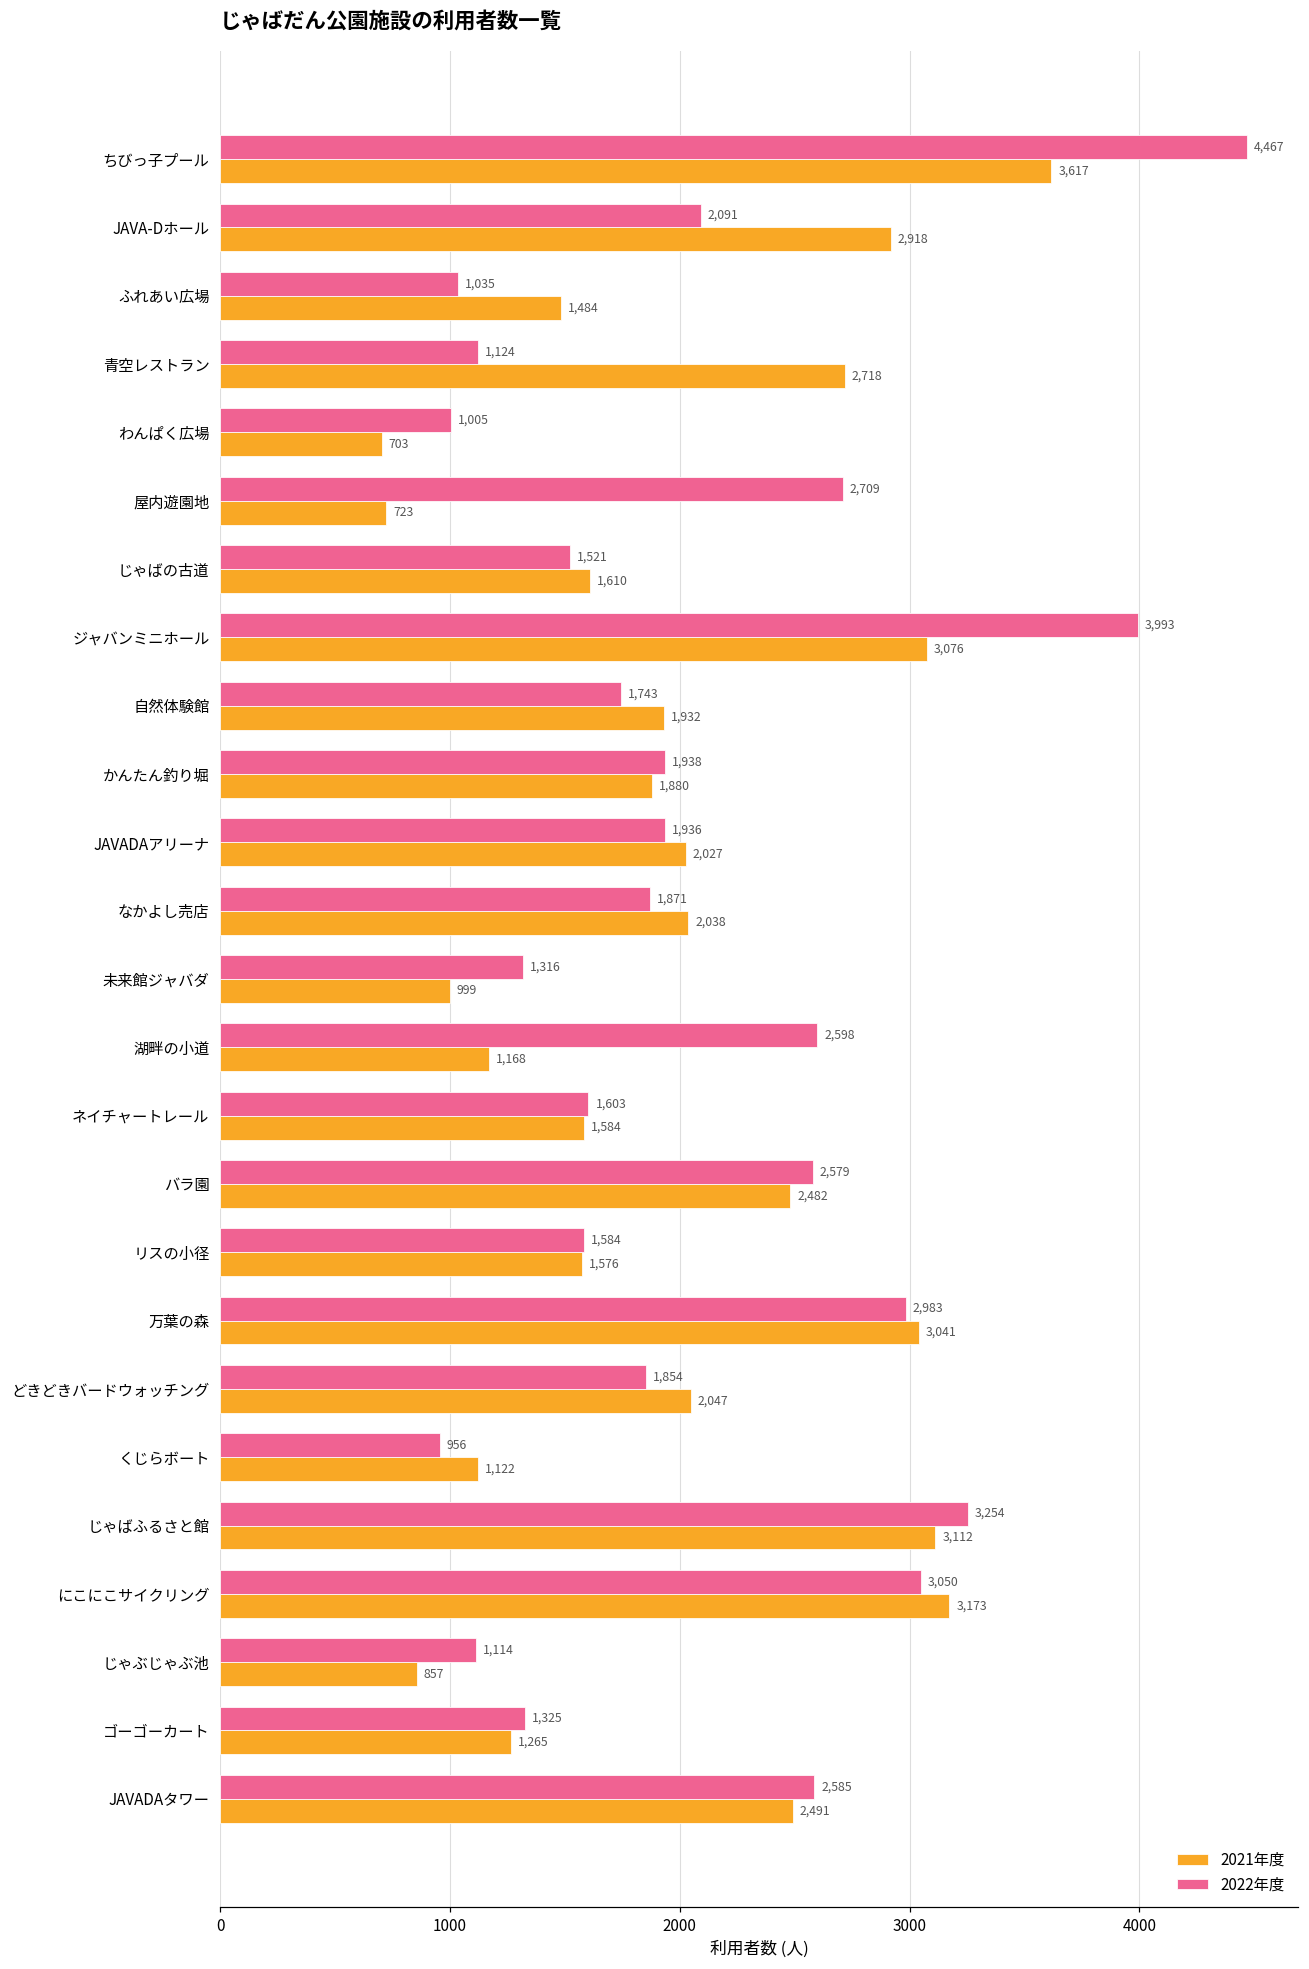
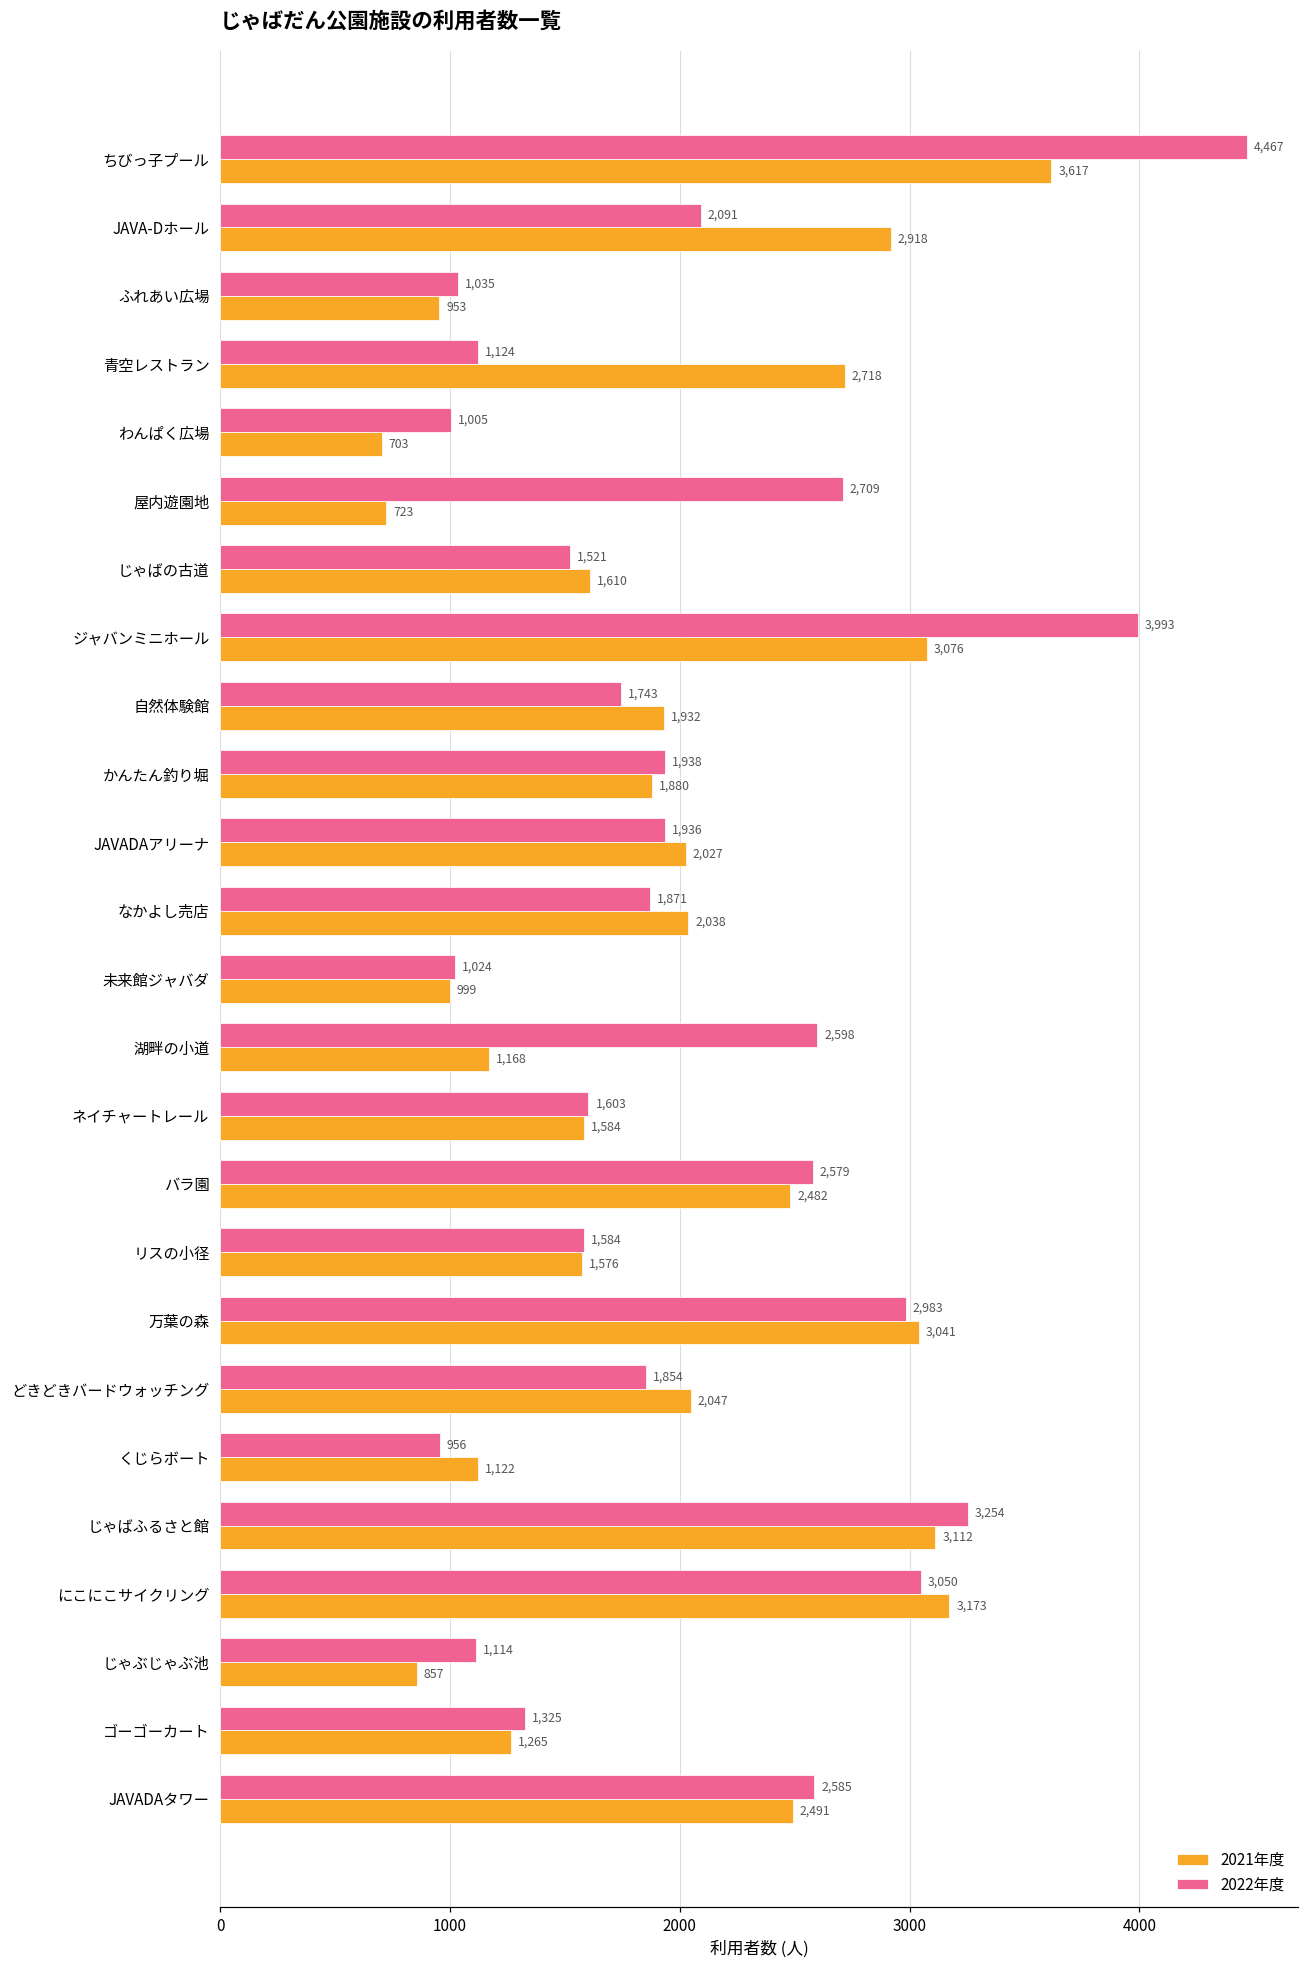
  {
    "2021年度": {
      "ちびっ子プール": "3,617",
      "JAVA-Dホール": "2,918",
-     "ふれあい広場": "1,484",
+     "ふれあい広場": "953",
      "青空レストラン": "2,718",
      "わんぱく広場": "703",
      "屋内遊園地": "723",
      "じゃばの古道": "1,610",
      "ジャバンミニホール": "3,076",
      "自然体験館": "1,932",
      "かんたん釣り堀": "1,880",
      "JAVADAアリーナ": "2,027",
      "なかよし売店": "2,038",
      "未来館ジャバダ": "999",
      "湖畔の小道": "1,168",
      "ネイチャートレール": "1,584",
      "バラ園": "2,482",
      "リスの小径": "1,576",
      "万葉の森": "3,041",
      "どきどきバードウォッチング": "2,047",
      "くじらボート": "1,122",
      "じゃばふるさと館": "3,112",
      "にこにこサイクリング": "3,173",
      "じゃぶじゃぶ池": "857",
      "ゴーゴーカート": "1,265",
      "JAVADAタワー": "2,491"
    },
    "2022年度": {
      "ちびっ子プール": "4,467",
      "JAVA-Dホール": "2,091",
      "ふれあい広場": "1,035",
      "青空レストラン": "1,124",
      "わんぱく広場": "1,005",
      "屋内遊園地": "2,709",
      "じゃばの古道": "1,521",
      "ジャバンミニホール": "3,993",
      "自然体験館": "1,743",
      "かんたん釣り堀": "1,938",
      "JAVADAアリーナ": "1,936",
      "なかよし売店": "1,871",
-     "未来館ジャバダ": "1,316",
+     "未来館ジャバダ": "1,024",
      "湖畔の小道": "2,598",
      "ネイチャートレール": "1,603",
      "バラ園": "2,579",
      "リスの小径": "1,584",
      "万葉の森": "2,983",
      "どきどきバードウォッチング": "1,854",
      "くじらボート": "956",
      "じゃばふるさと館": "3,254",
      "にこにこサイクリング": "3,050",
      "じゃぶじゃぶ池": "1,114",
      "ゴーゴーカート": "1,325",
      "JAVADAタワー": "2,585"
    }
  }
